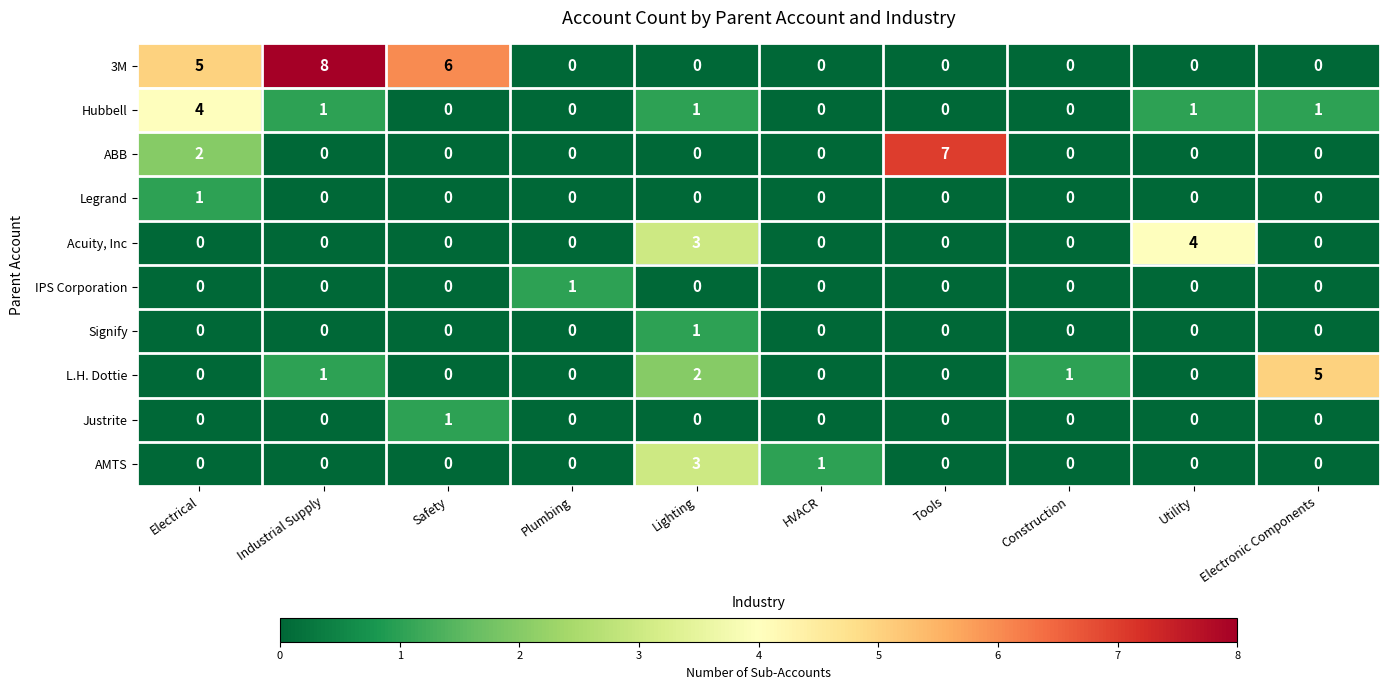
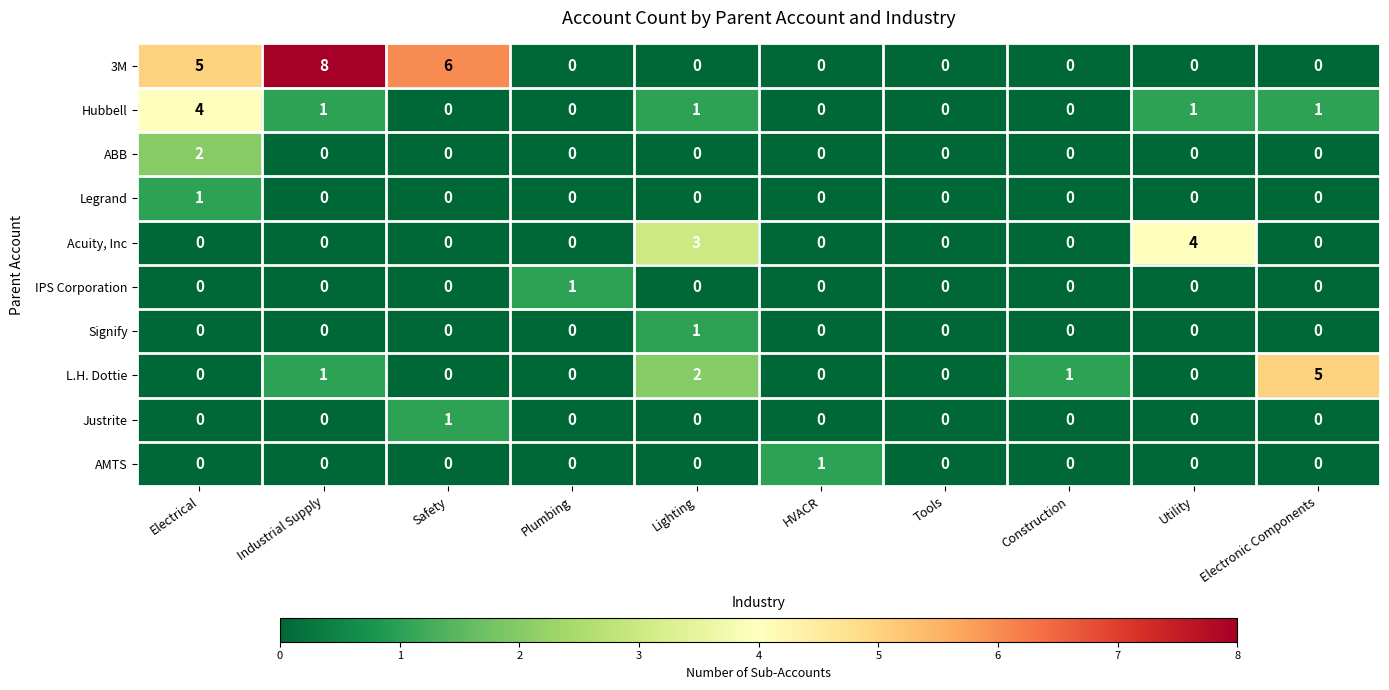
  {
    "3M": {
      "Electrical": 5,
      "Industrial Supply": 8,
      "Safety": 6,
      "Plumbing": 0,
      "Lighting": 0,
      "HVACR": 0,
      "Tools": 0,
      "Construction": 0,
      "Utility": 0,
      "Electronic Components": 0
    },
    "Hubbell": {
      "Electrical": 4,
      "Industrial Supply": 1,
      "Safety": 0,
      "Plumbing": 0,
      "Lighting": 1,
      "HVACR": 0,
      "Tools": 0,
      "Construction": 0,
      "Utility": 1,
      "Electronic Components": 1
    },
    "ABB": {
      "Electrical": 2,
      "Industrial Supply": 0,
      "Safety": 0,
      "Plumbing": 0,
      "Lighting": 0,
      "HVACR": 0,
-     "Tools": 7,
+     "Tools": 0,
      "Construction": 0,
      "Utility": 0,
      "Electronic Components": 0
    },
    "Legrand": {
      "Electrical": 1,
      "Industrial Supply": 0,
      "Safety": 0,
      "Plumbing": 0,
      "Lighting": 0,
      "HVACR": 0,
      "Tools": 0,
      "Construction": 0,
      "Utility": 0,
      "Electronic Components": 0
    },
    "Acuity, Inc": {
      "Electrical": 0,
      "Industrial Supply": 0,
      "Safety": 0,
      "Plumbing": 0,
      "Lighting": 3,
      "HVACR": 0,
      "Tools": 0,
      "Construction": 0,
      "Utility": 4,
      "Electronic Components": 0
    },
    "IPS Corporation": {
      "Electrical": 0,
      "Industrial Supply": 0,
      "Safety": 0,
      "Plumbing": 1,
      "Lighting": 0,
      "HVACR": 0,
      "Tools": 0,
      "Construction": 0,
      "Utility": 0,
      "Electronic Components": 0
    },
    "Signify": {
      "Electrical": 0,
      "Industrial Supply": 0,
      "Safety": 0,
      "Plumbing": 0,
      "Lighting": 1,
      "HVACR": 0,
      "Tools": 0,
      "Construction": 0,
      "Utility": 0,
      "Electronic Components": 0
    },
    "L.H. Dottie": {
      "Electrical": 0,
      "Industrial Supply": 1,
      "Safety": 0,
      "Plumbing": 0,
      "Lighting": 2,
      "HVACR": 0,
      "Tools": 0,
      "Construction": 1,
      "Utility": 0,
      "Electronic Components": 5
    },
    "Justrite": {
      "Electrical": 0,
      "Industrial Supply": 0,
      "Safety": 1,
      "Plumbing": 0,
      "Lighting": 0,
      "HVACR": 0,
      "Tools": 0,
      "Construction": 0,
      "Utility": 0,
      "Electronic Components": 0
    },
    "AMTS": {
      "Electrical": 0,
      "Industrial Supply": 0,
      "Safety": 0,
      "Plumbing": 0,
-     "Lighting": 3,
+     "Lighting": 0,
      "HVACR": 1,
      "Tools": 0,
      "Construction": 0,
      "Utility": 0,
      "Electronic Components": 0
    }
  }
